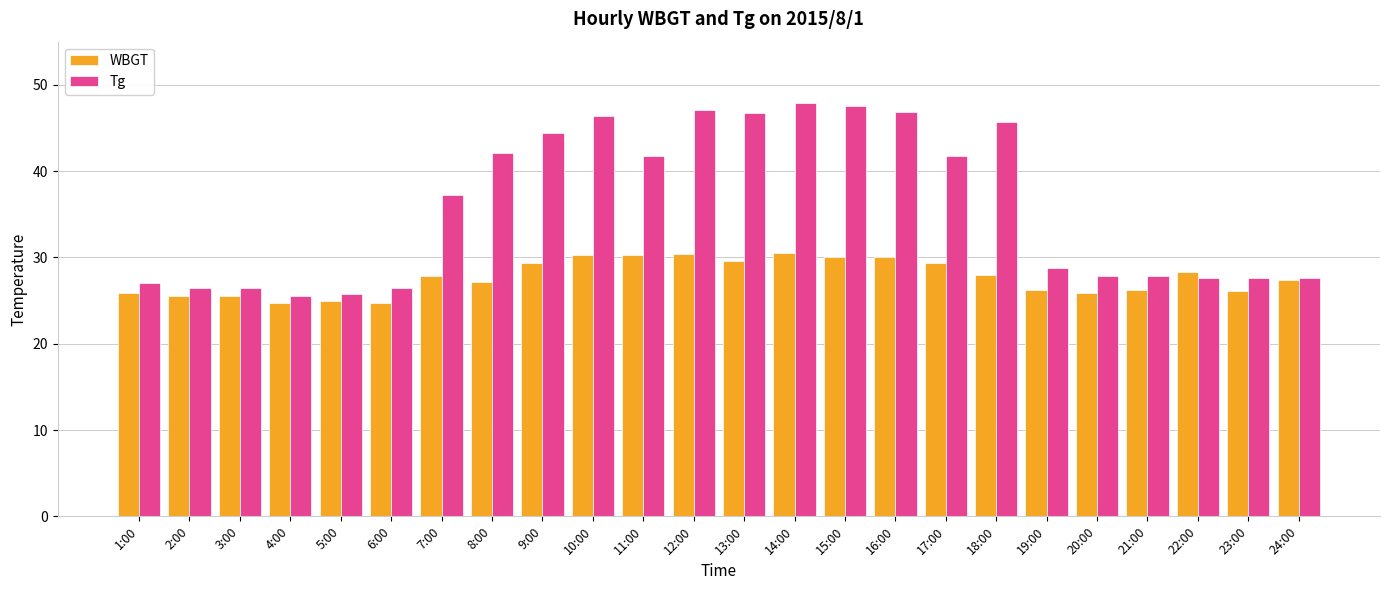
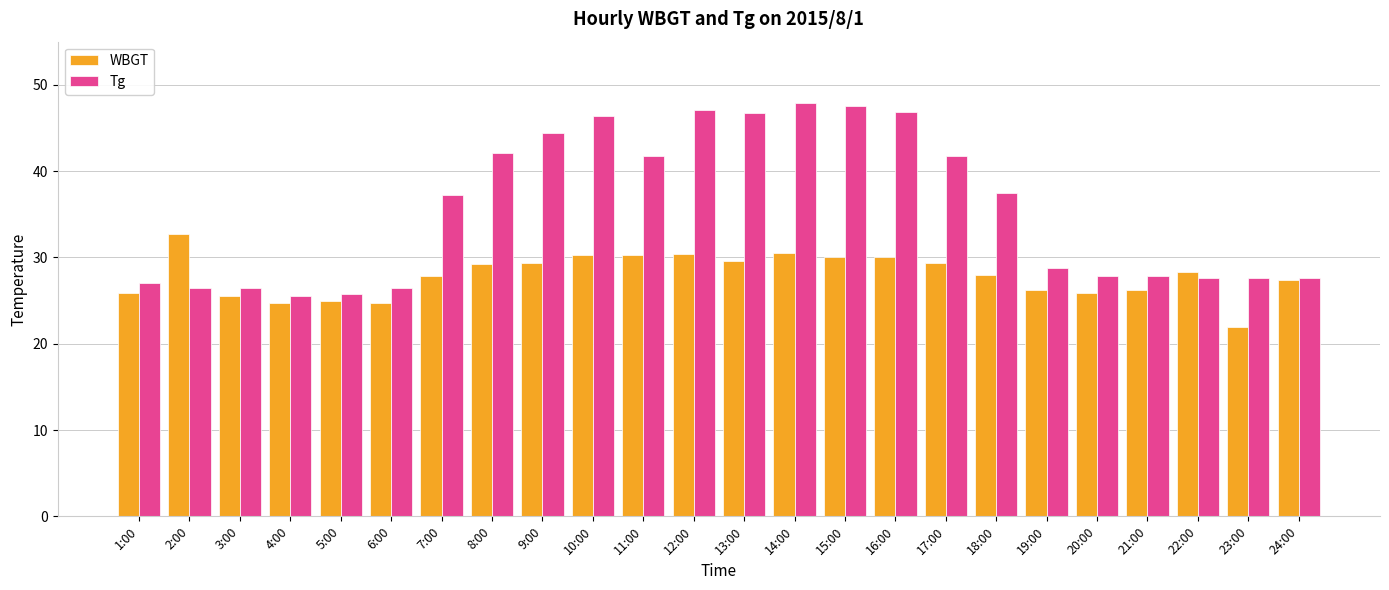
  {
    "WBGT": {
      "1:00": 26,
-     "2:00": 26,
+     "2:00": 33,
      "3:00": 26,
      "4:00": 25,
      "5:00": 25,
      "6:00": 25,
      "7:00": 28,
-     "8:00": 27,
+     "8:00": 29,
      "9:00": 29,
      "10:00": 30,
      "11:00": 30,
      "12:00": 30,
      "13:00": 30,
      "14:00": 31,
      "15:00": 30,
      "16:00": 30,
      "17:00": 29,
      "18:00": 28,
      "19:00": 26,
      "20:00": 26,
      "21:00": 26,
      "22:00": 28,
-     "23:00": 26,
+     "23:00": 22,
      "24:00": 27
    },
    "Tg": {
      "1:00": 27,
      "2:00": 27,
      "3:00": 26,
      "4:00": 26,
      "5:00": 26,
      "6:00": 26,
      "7:00": 37,
      "8:00": 42,
      "9:00": 44,
      "10:00": 46,
      "11:00": 42,
      "12:00": 47,
      "13:00": 47,
      "14:00": 48,
      "15:00": 48,
      "16:00": 47,
      "17:00": 42,
-     "18:00": 46,
+     "18:00": 38,
      "19:00": 29,
      "20:00": 28,
      "21:00": 28,
      "22:00": 28,
      "23:00": 28,
      "24:00": 28
    }
  }
